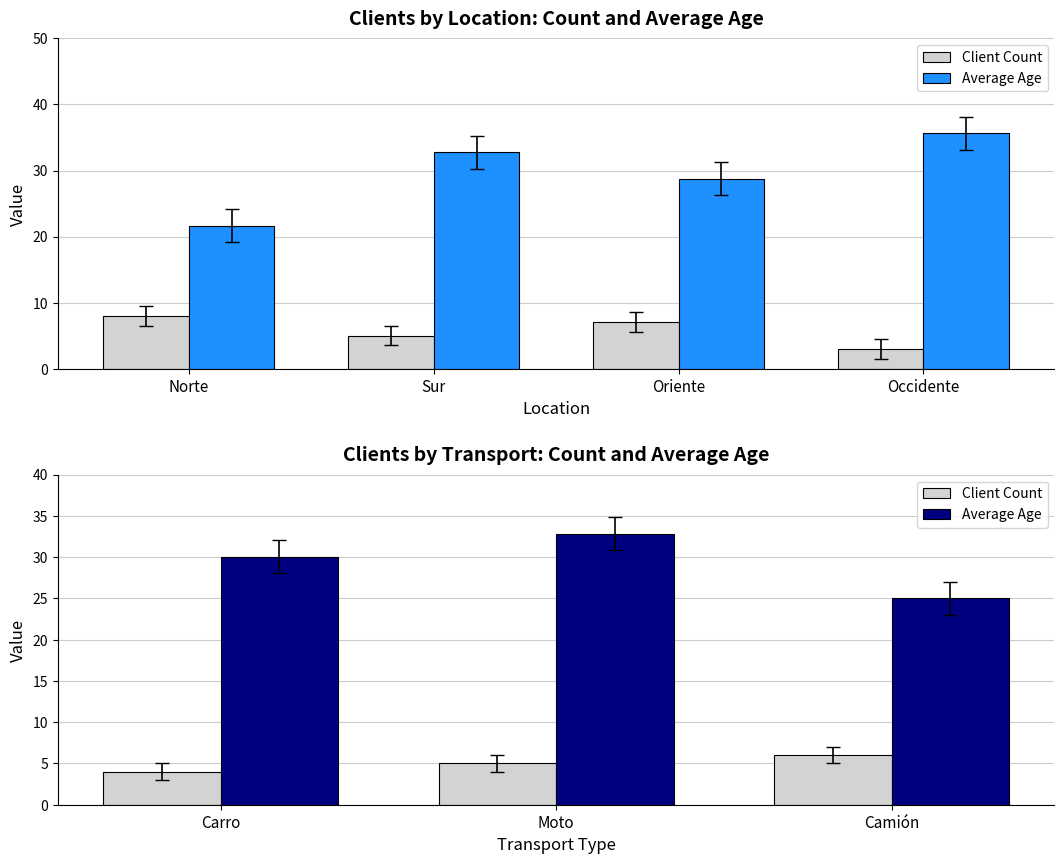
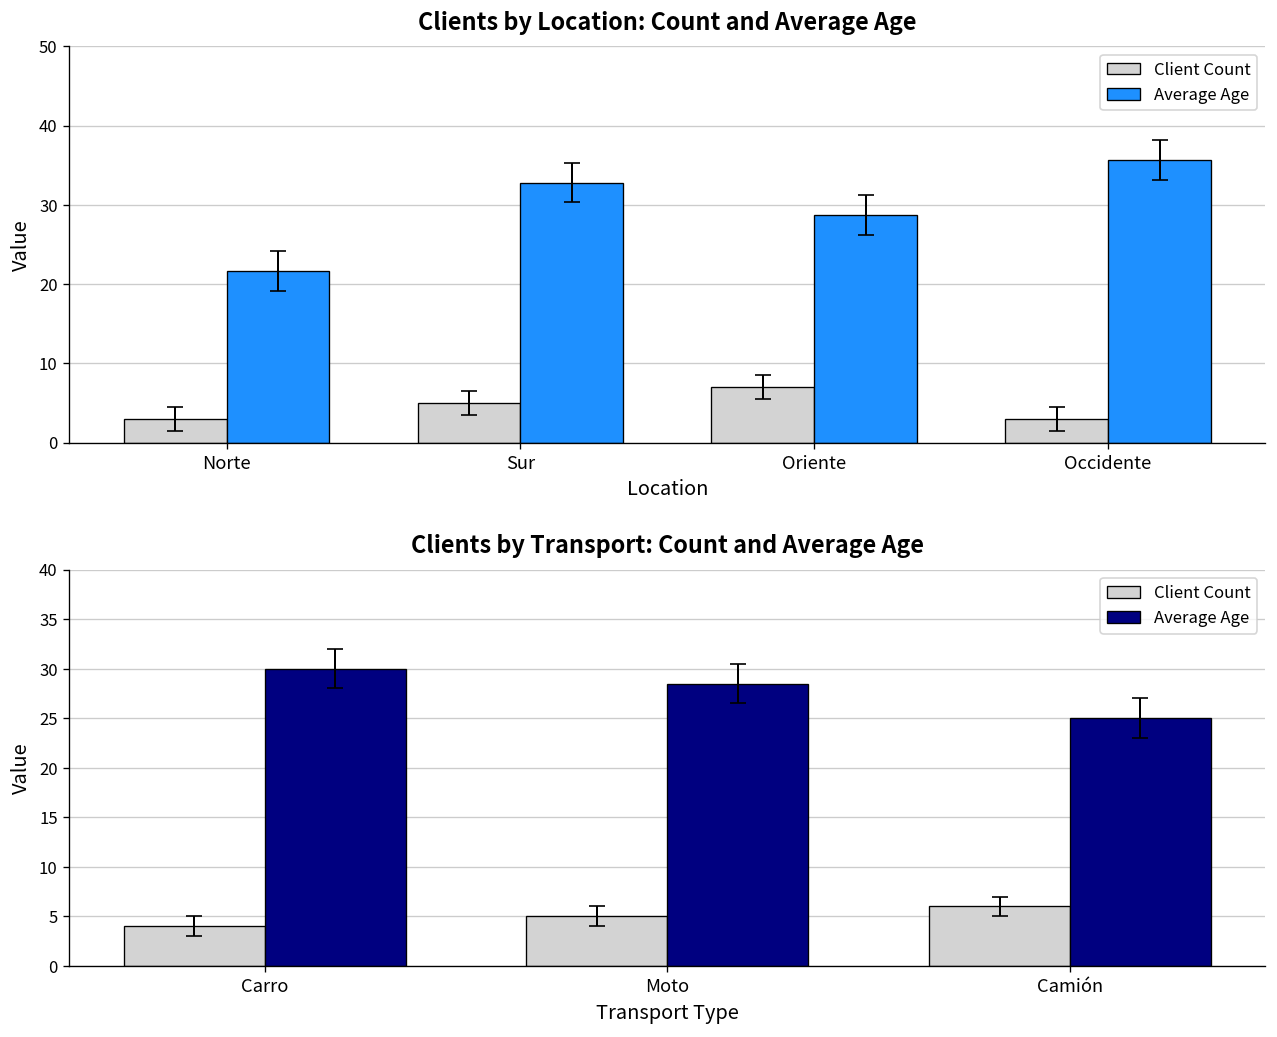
  {
    "Clients by Location: Count and Average Age": {
      "Client Count": {
-       "Norte": 8,
+       "Norte": 3,
        "Sur": 5,
        "Oriente": 7,
        "Occidente": 3
      }
    },
    "Clients by Transport: Count and Average Age": {
      "Client Count": {
        "Carro": 4,
        "Moto": 5,
        "Camión": 6
      },
      "Average Age": {
        "Carro": 30,
-       "Moto": 33,
+       "Moto": 29,
        "Camión": 25
      }
    }
  }
